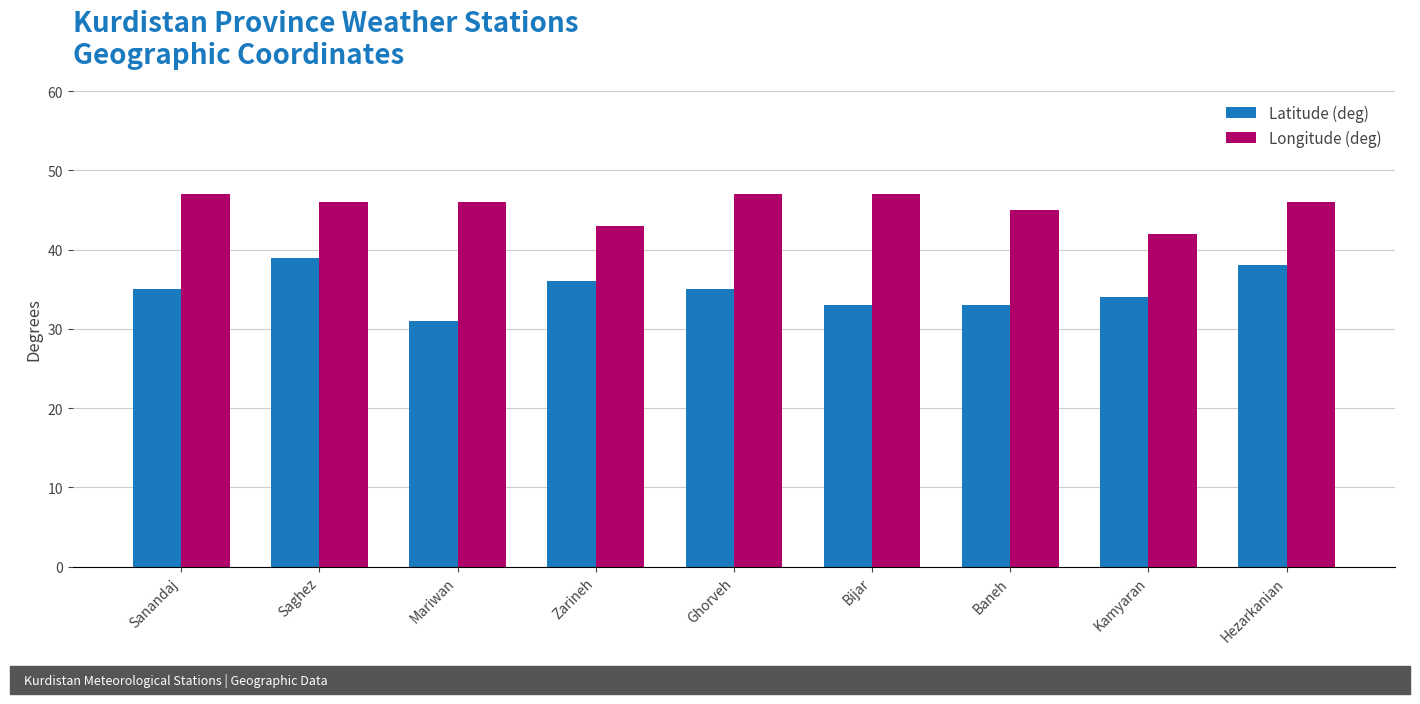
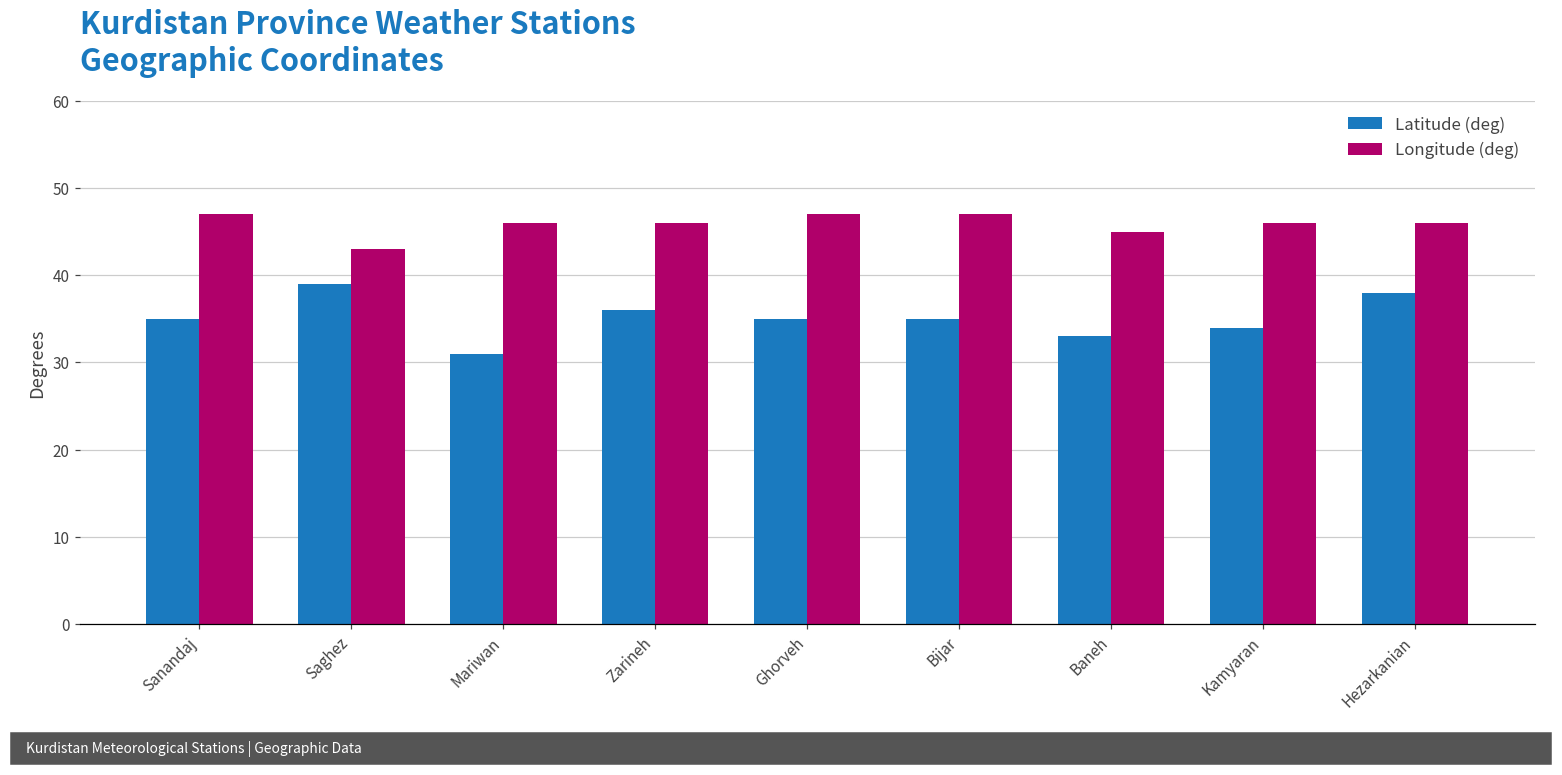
  {
    "Latitude (deg)": {
      "Sanandaj": 35,
      "Saghez": 39,
      "Mariwan": 31,
      "Zarineh": 36,
      "Ghorveh": 35,
-     "Bijar": 33,
+     "Bijar": 35,
      "Baneh": 33,
      "Kamyaran": 34,
      "Hezarkanian": 38
    },
    "Longitude (deg)": {
      "Sanandaj": 47,
-     "Saghez": 46,
+     "Saghez": 43,
      "Mariwan": 46,
-     "Zarineh": 43,
+     "Zarineh": 46,
      "Ghorveh": 47,
      "Bijar": 47,
      "Baneh": 45,
-     "Kamyaran": 42,
+     "Kamyaran": 46,
      "Hezarkanian": 46
    }
  }
